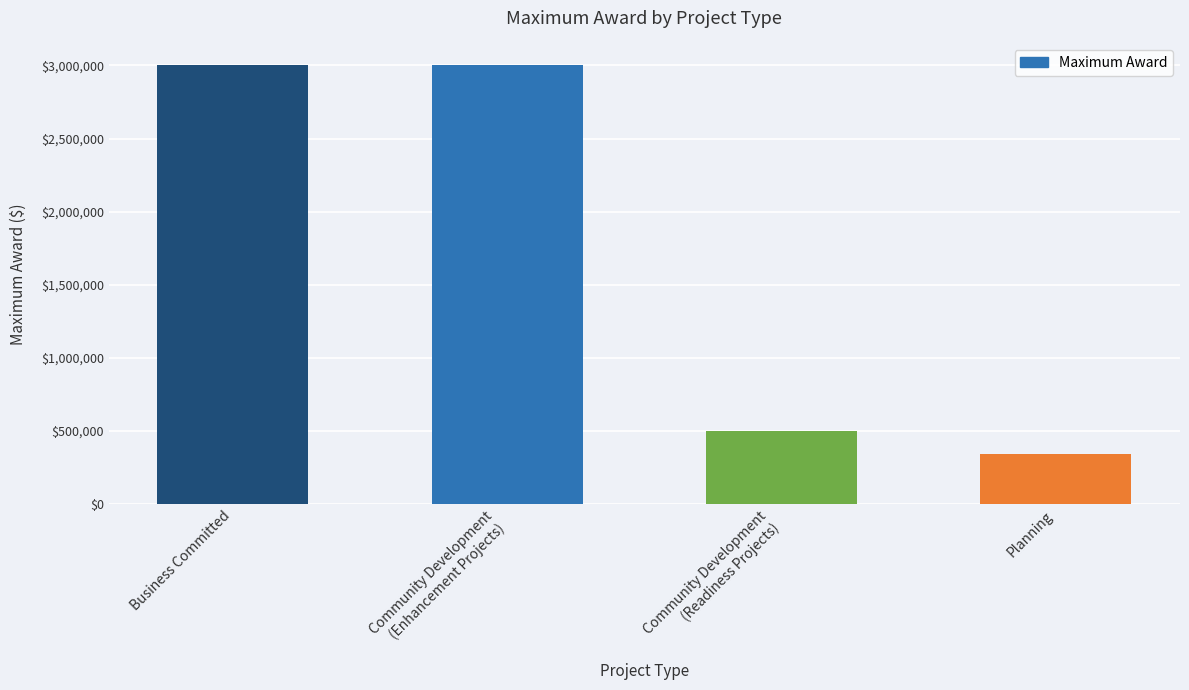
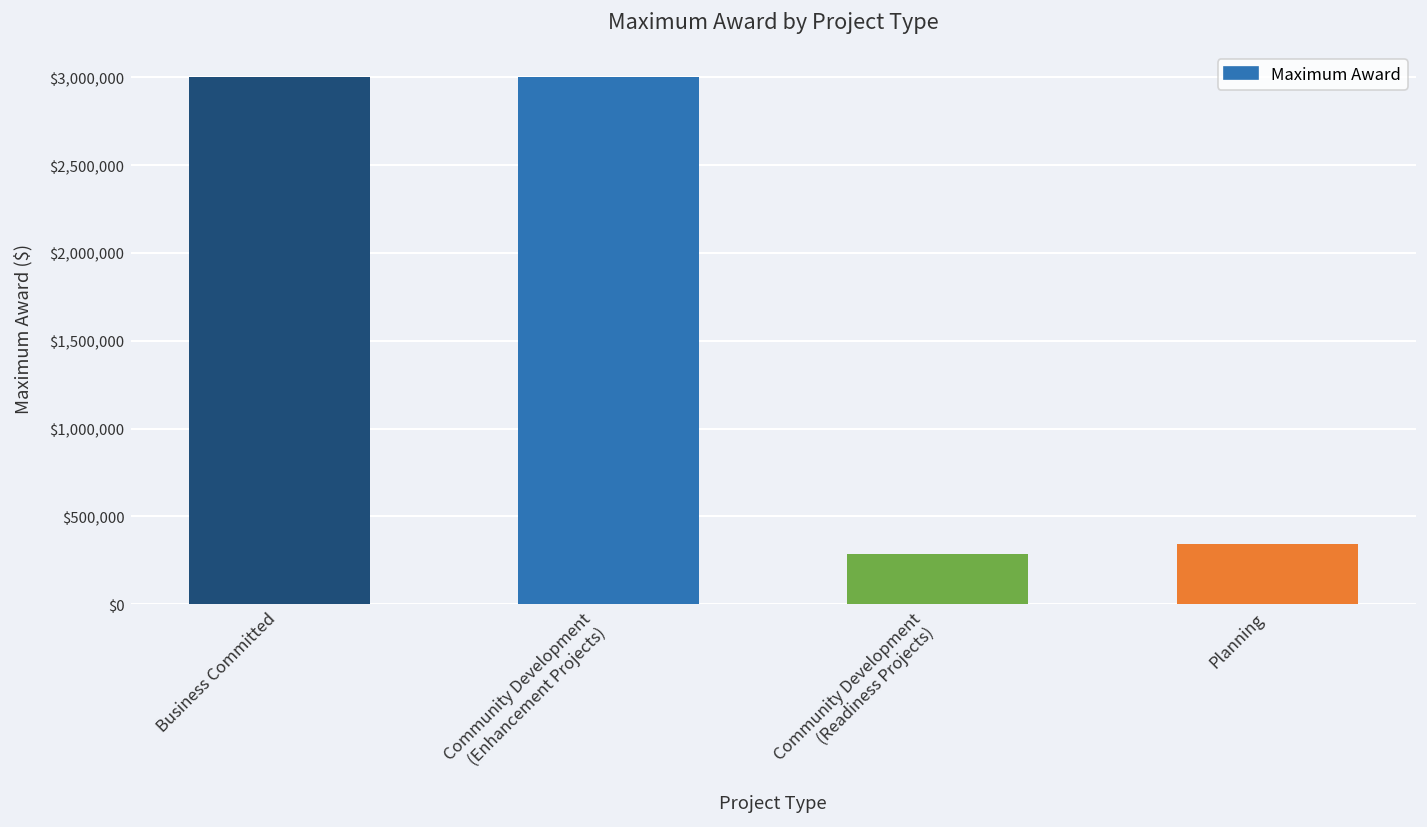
  {
    "Business Committed": "$3,000,000",
    "Community Development (Enhancement Projects)": "$3,000,000",
-   "Community Development (Readiness Projects)": "$500,000",
+   "Community Development (Readiness Projects)": "$290,000",
    "Planning": "$340,000"
  }
